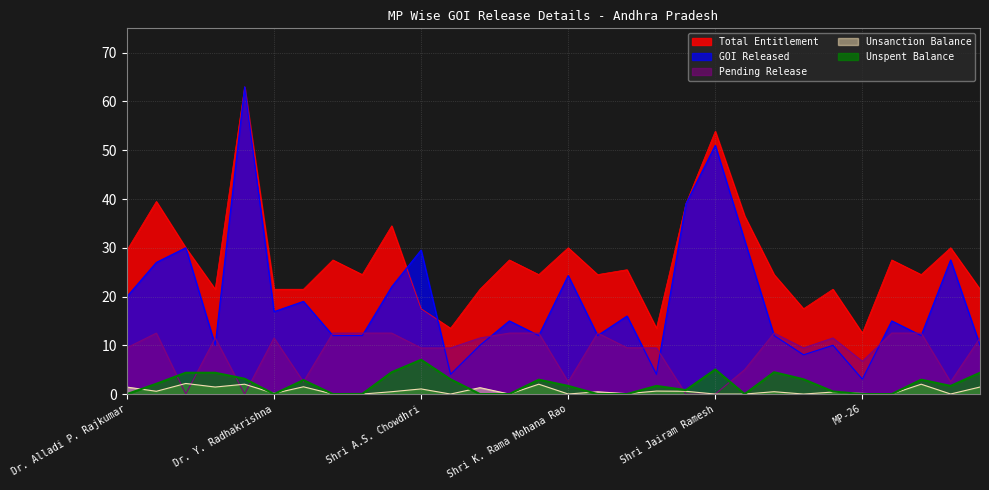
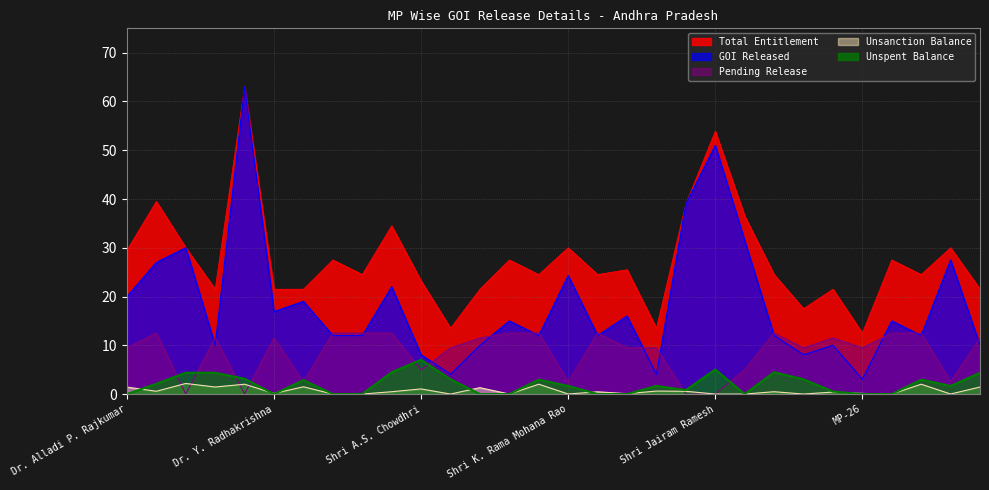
  {
    "Total Entitlement": {
      "Dr. Alladi P. Rajkumar": 30,
      "Dr. Y. Radhakrishna": 22,
-     "Shri A.S. Chowdhri": 18,
+     "Shri A.S. Chowdhri": 23,
      "Shri K. Rama Mohana Rao": 30,
      "Shri Jairam Ramesh": 54,
      "MP-26": 13
    },
    "GOI Released": {
      "Dr. Alladi P. Rajkumar": 20,
      "Dr. Y. Radhakrishna": 17,
-     "Shri A.S. Chowdhri": 30,
+     "Shri A.S. Chowdhri": 8,
      "Shri K. Rama Mohana Rao": 24,
      "Shri Jairam Ramesh": 51,
      "MP-26": 3
    },
    "Pending Release": {
      "Dr. Alladi P. Rajkumar": 10,
      "Dr. Y. Radhakrishna": 12,
-     "Shri A.S. Chowdhri": 9,
+     "Shri A.S. Chowdhri": 5,
      "Shri K. Rama Mohana Rao": 3,
-     "MP-26": 7
+     "MP-26": 9
    },
    "Unsanction Balance": {
      "Dr. Alladi P. Rajkumar": 1,
      "Shri A.S. Chowdhri": 1,
      "Shri K. Rama Mohana Rao": 0
    },
    "Unspent Balance": {
      "Dr. Alladi P. Rajkumar": 0,
      "Shri A.S. Chowdhri": 7,
      "Shri K. Rama Mohana Rao": 2,
      "Shri Jairam Ramesh": 5
    }
  }
